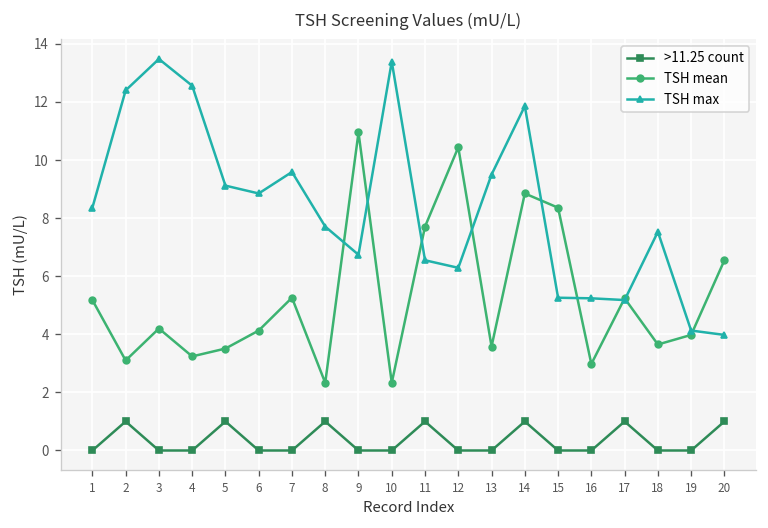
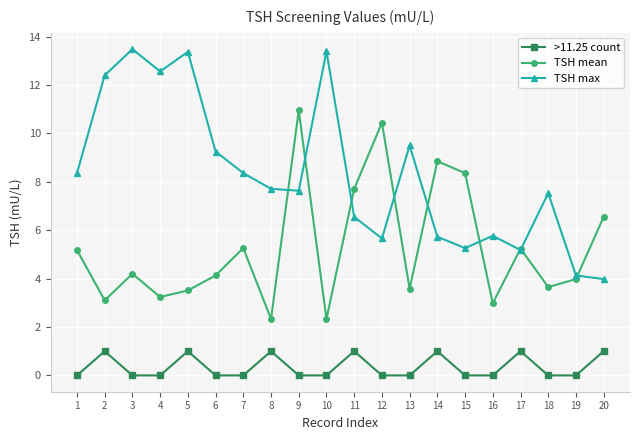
  {
    "TSH max": {
      "1": 8.4,
      "2": 12.4,
      "3": 13.5,
      "4": 12.6,
-     "5": 9.1,
-     "6": 8.9,
-     "7": 9.6,
+     "5": 13.4,
+     "6": 9.3,
+     "7": 8.4,
      "8": 7.7,
-     "9": 6.7,
+     "9": 7.6,
      "10": 13.4,
      "11": 6.6,
-     "12": 6.3,
+     "12": 5.7,
      "13": 9.5,
-     "14": 11.9,
+     "14": 5.7,
      "15": 5.3,
-     "16": 5.2,
+     "16": 5.8,
      "18": 7.5,
      "19": 4.1,
      "20": 4.0
    }
  }
